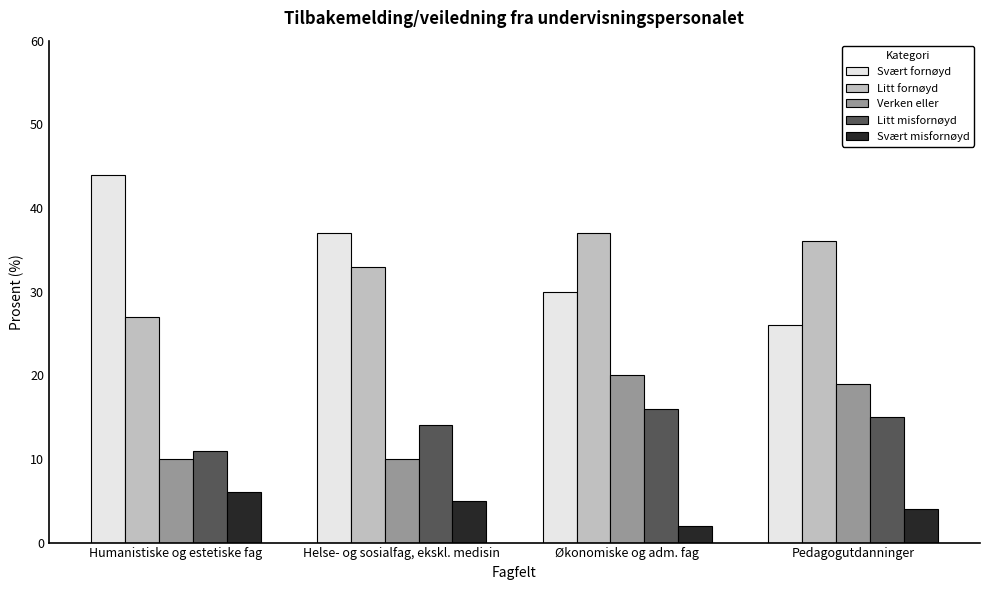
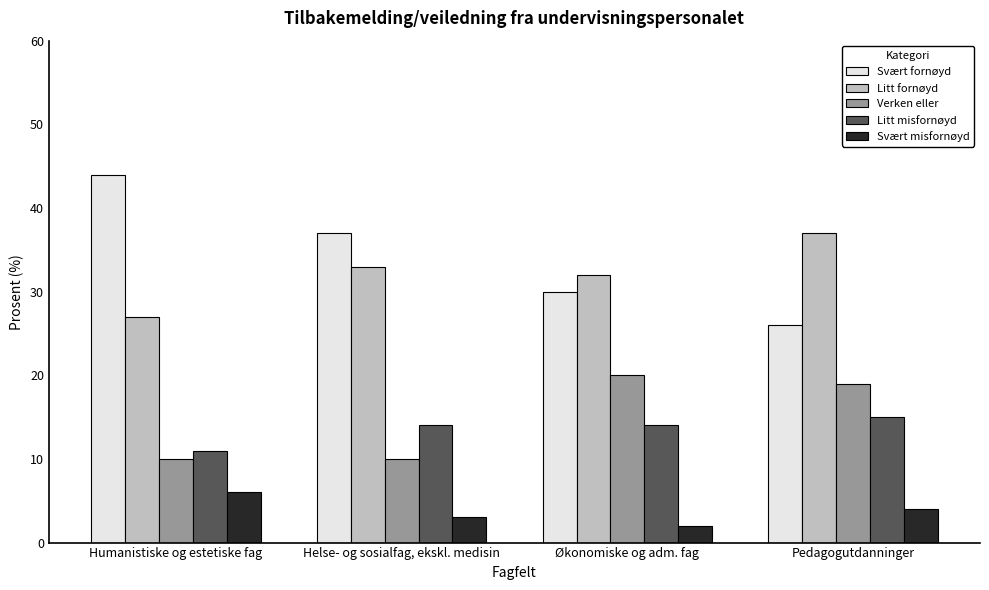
  {
    "Svært fornøyd": {
      "Humanistiske og estetiske fag": 44,
      "Helse- og sosialfag, ekskl. medisin": 37,
      "Økonomiske og adm. fag": 30,
      "Pedagogutdanninger": 26
    },
    "Litt fornøyd": {
      "Humanistiske og estetiske fag": 27,
      "Helse- og sosialfag, ekskl. medisin": 33,
-     "Økonomiske og adm. fag": 37,
-     "Pedagogutdanninger": 36
+     "Økonomiske og adm. fag": 32,
+     "Pedagogutdanninger": 37
    },
    "Verken eller": {
      "Humanistiske og estetiske fag": 10,
      "Helse- og sosialfag, ekskl. medisin": 10,
      "Økonomiske og adm. fag": 20,
      "Pedagogutdanninger": 19
    },
    "Litt misfornøyd": {
      "Humanistiske og estetiske fag": 11,
      "Helse- og sosialfag, ekskl. medisin": 14,
-     "Økonomiske og adm. fag": 16,
+     "Økonomiske og adm. fag": 14,
      "Pedagogutdanninger": 15
    },
    "Svært misfornøyd": {
      "Humanistiske og estetiske fag": 6,
-     "Helse- og sosialfag, ekskl. medisin": 5,
+     "Helse- og sosialfag, ekskl. medisin": 3,
      "Økonomiske og adm. fag": 2,
      "Pedagogutdanninger": 4
    }
  }
